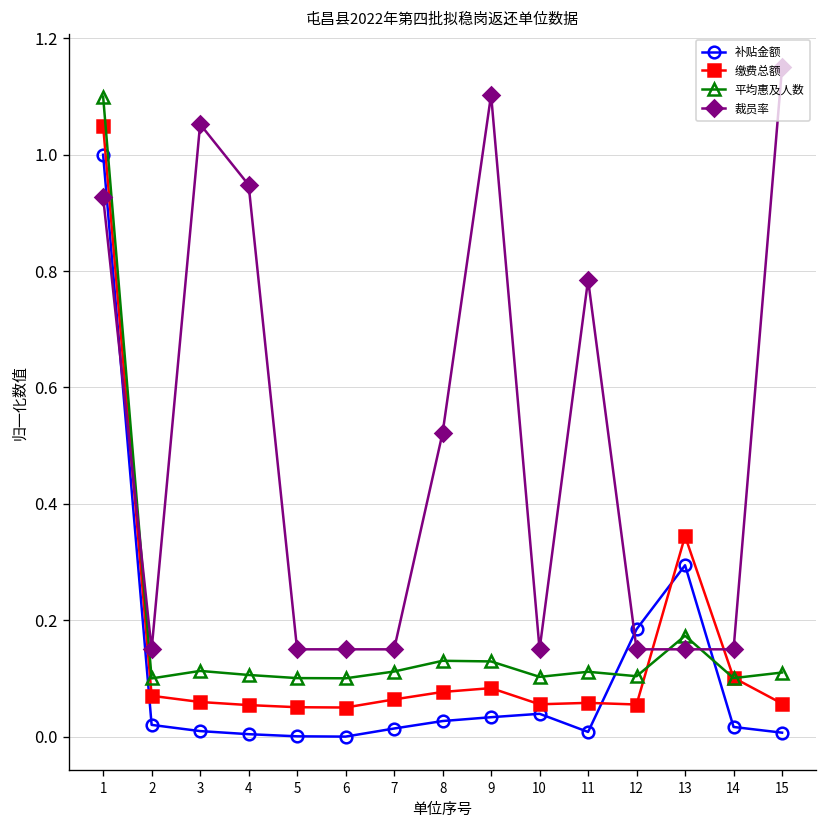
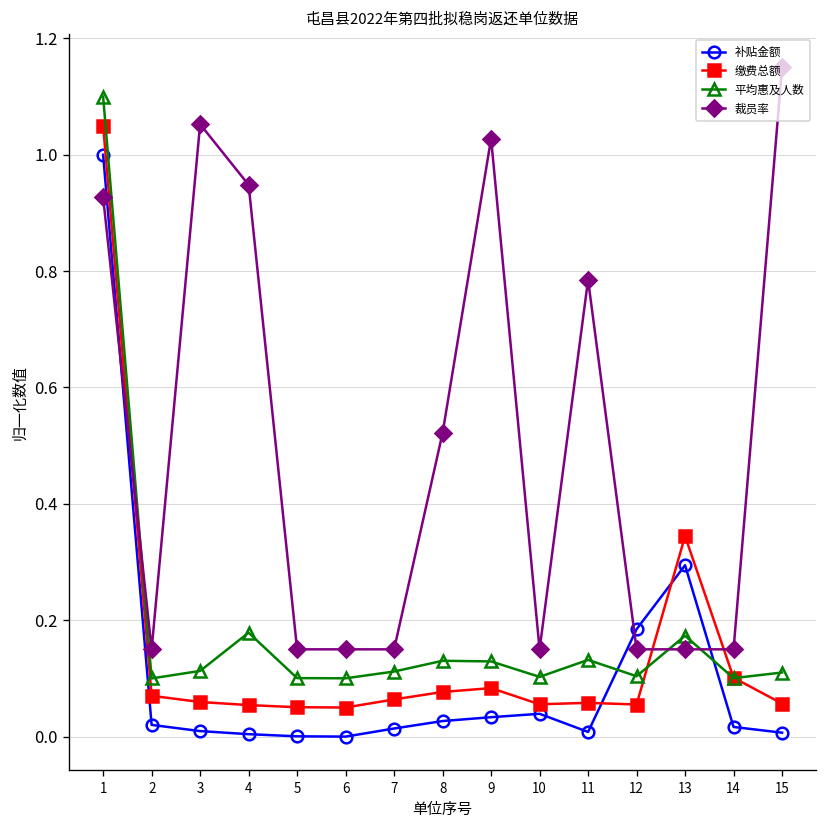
  {
    "补贴金额": {
      "1": 1.00,
      "2": 0.02,
      "3": 0.01,
      "4": 0.00,
      "5": 0.00,
      "6": 0.00,
      "7": 0.01,
      "8": 0.03,
      "9": 0.03,
      "10": 0.04,
      "11": 0.01,
      "12": 0.18,
      "13": 0.29,
      "14": 0.02,
      "15": 0.01
    },
    "缴费总额": {
      "1": 1.05,
      "2": 0.07,
      "3": 0.06,
      "4": 0.05,
      "5": 0.05,
      "6": 0.05,
      "7": 0.06,
      "8": 0.08,
      "9": 0.08,
      "10": 0.06,
      "11": 0.06,
      "12": 0.06,
      "13": 0.34,
      "15": 0.06
    },
    "平均惠及人数": {
      "1": 1.10,
      "2": 0.10,
      "3": 0.11,
-     "4": 0.11,
+     "4": 0.18,
      "5": 0.10,
      "6": 0.10,
      "7": 0.11,
      "8": 0.13,
      "9": 0.13,
      "10": 0.10,
-     "11": 0.11,
+     "11": 0.13,
      "12": 0.10,
      "13": 0.17,
      "15": 0.11
    },
    "裁员率": {
      "1": 0.93,
      "2": 0.15,
      "3": 1.05,
      "4": 0.95,
      "5": 0.15,
      "6": 0.15,
      "7": 0.15,
      "8": 0.52,
-     "9": 1.10,
+     "9": 1.03,
      "10": 0.15,
      "11": 0.79,
      "12": 0.15,
      "13": 0.15,
      "14": 0.15
    }
  }
